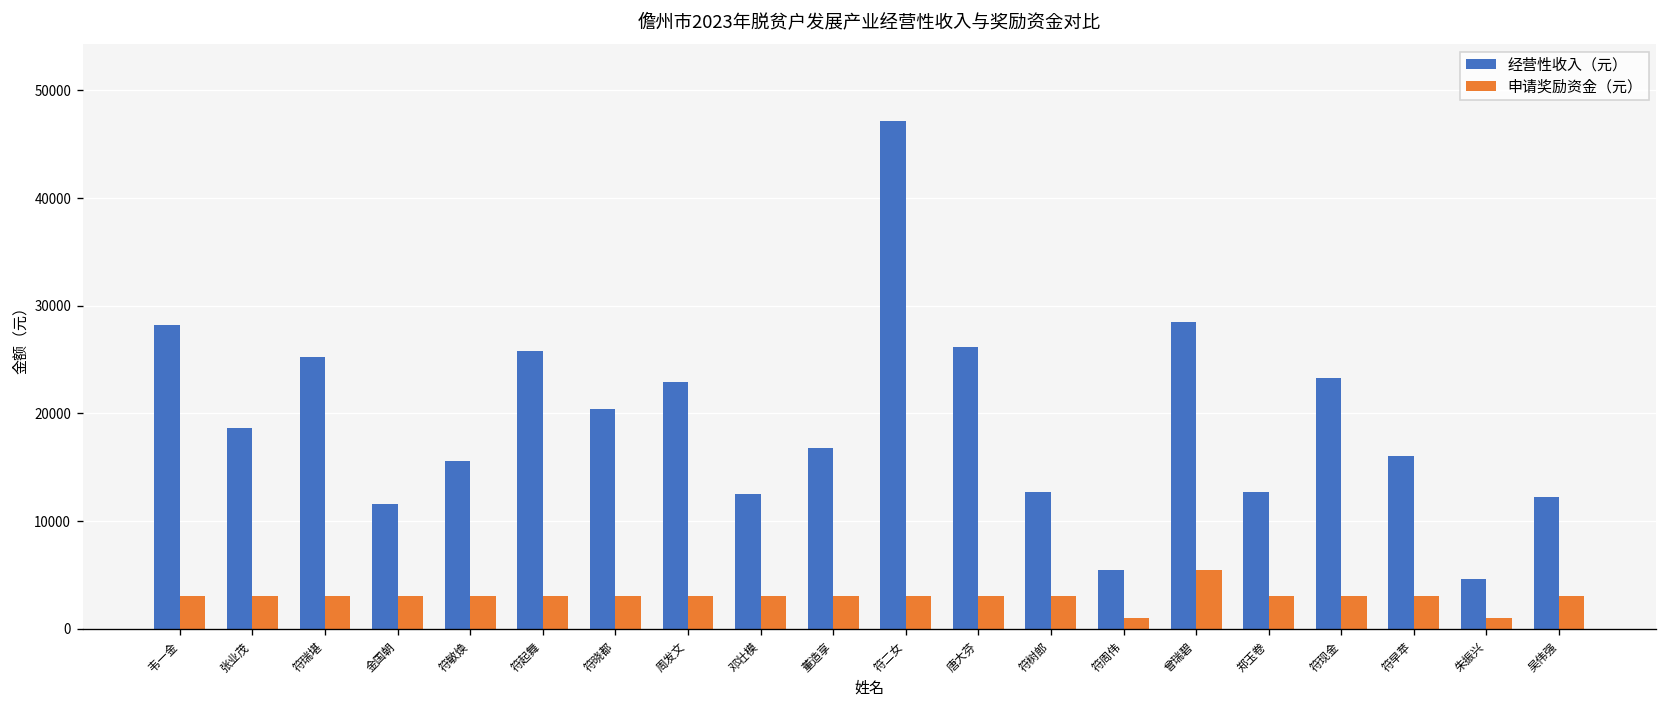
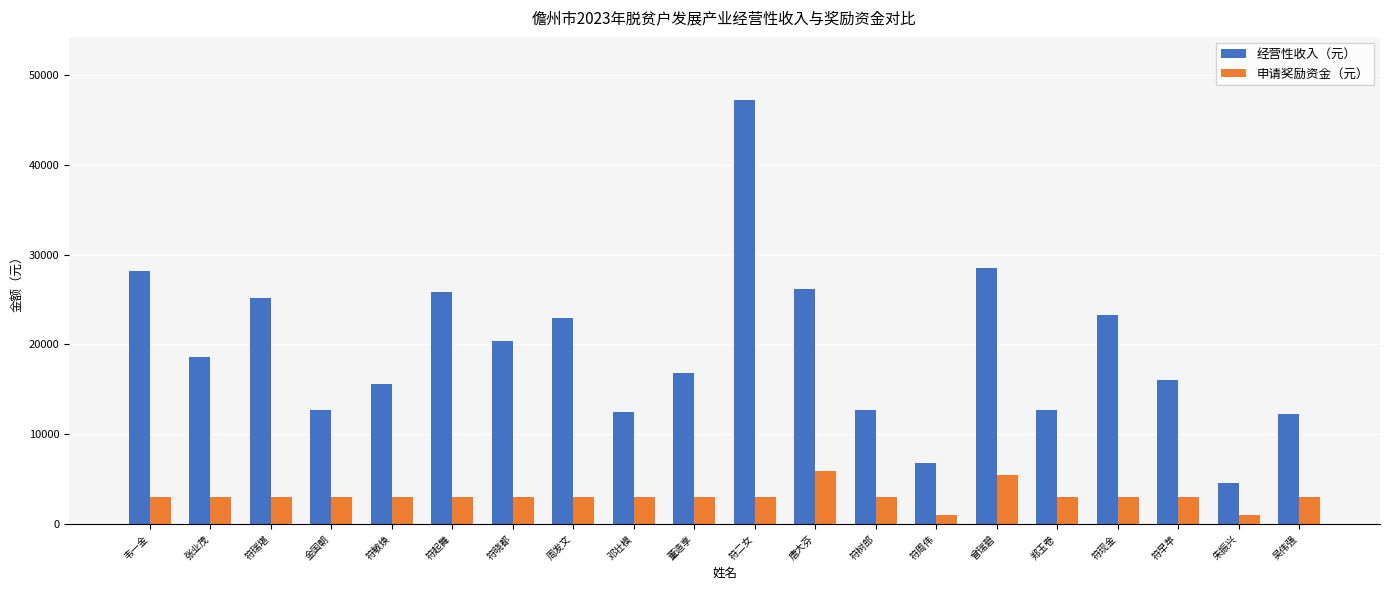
  {
    "经营性收入（元）": {
      "韦一金": 28000,
      "张业茂": 19000,
      "符瑞堪": 25000,
-     "金国朝": 12000,
+     "金国朝": 13000,
      "符敏焕": 16000,
      "符起舞": 26000,
      "符晓都": 20000,
      "周发文": 23000,
      "邓壮模": 12000,
      "董造享": 17000,
      "符二女": 47000,
      "唐大芬": 26000,
      "符树郎": 13000,
-     "符周伟": 5000,
+     "符周伟": 7000,
      "曾瑞碧": 29000,
      "郑玉卷": 13000,
      "符现金": 23000,
      "符早苹": 16000,
      "朱振兴": 5000,
      "吴伟强": 12000
    },
    "申请奖励资金（元）": {
      "韦一金": 3000,
      "张业茂": 3000,
      "符瑞堪": 3000,
      "金国朝": 3000,
      "符敏焕": 3000,
      "符起舞": 3000,
      "符晓都": 3000,
      "周发文": 3000,
      "邓壮模": 3000,
      "董造享": 3000,
      "符二女": 3000,
-     "唐大芬": 3000,
+     "唐大芬": 6000,
      "符树郎": 3000,
      "符周伟": 1000,
      "曾瑞碧": 5000,
      "郑玉卷": 3000,
      "符现金": 3000,
      "符早苹": 3000,
      "朱振兴": 1000,
      "吴伟强": 3000
    }
  }
